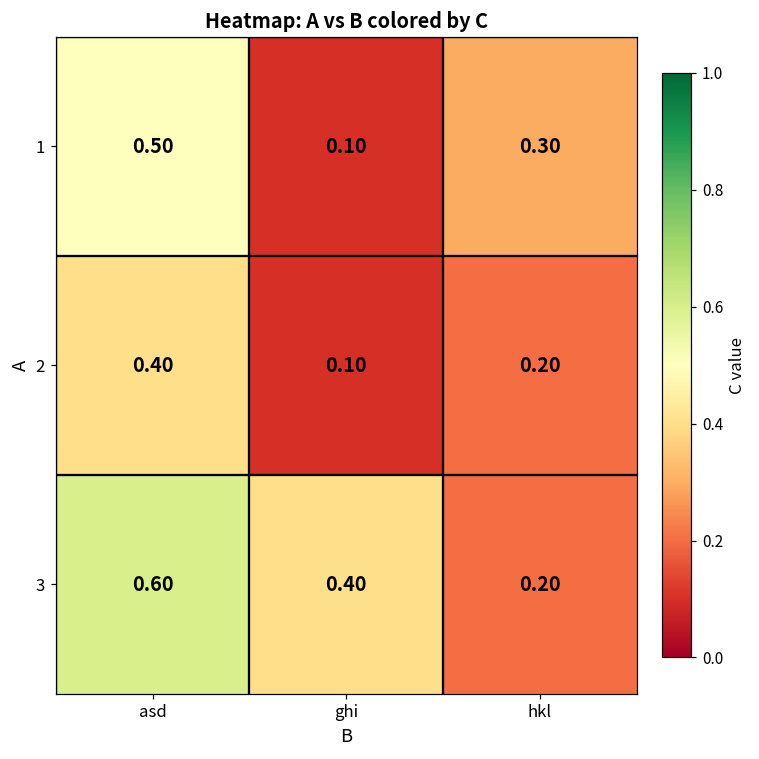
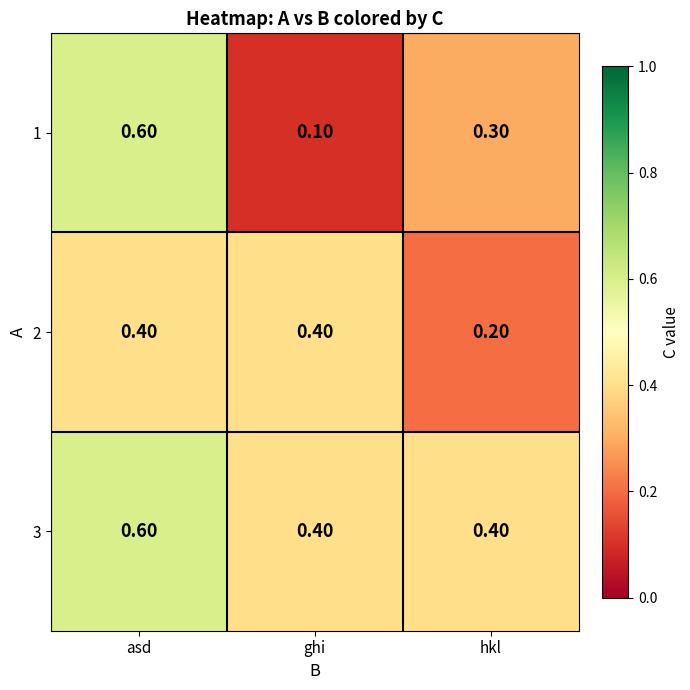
  {
    "1": {
-     "asd": 0.50,
+     "asd": 0.60,
      "ghi": 0.10,
      "hkl": 0.30
    },
    "2": {
      "asd": 0.40,
-     "ghi": 0.10,
+     "ghi": 0.40,
      "hkl": 0.20
    },
    "3": {
      "asd": 0.60,
      "ghi": 0.40,
-     "hkl": 0.20
+     "hkl": 0.40
    }
  }
